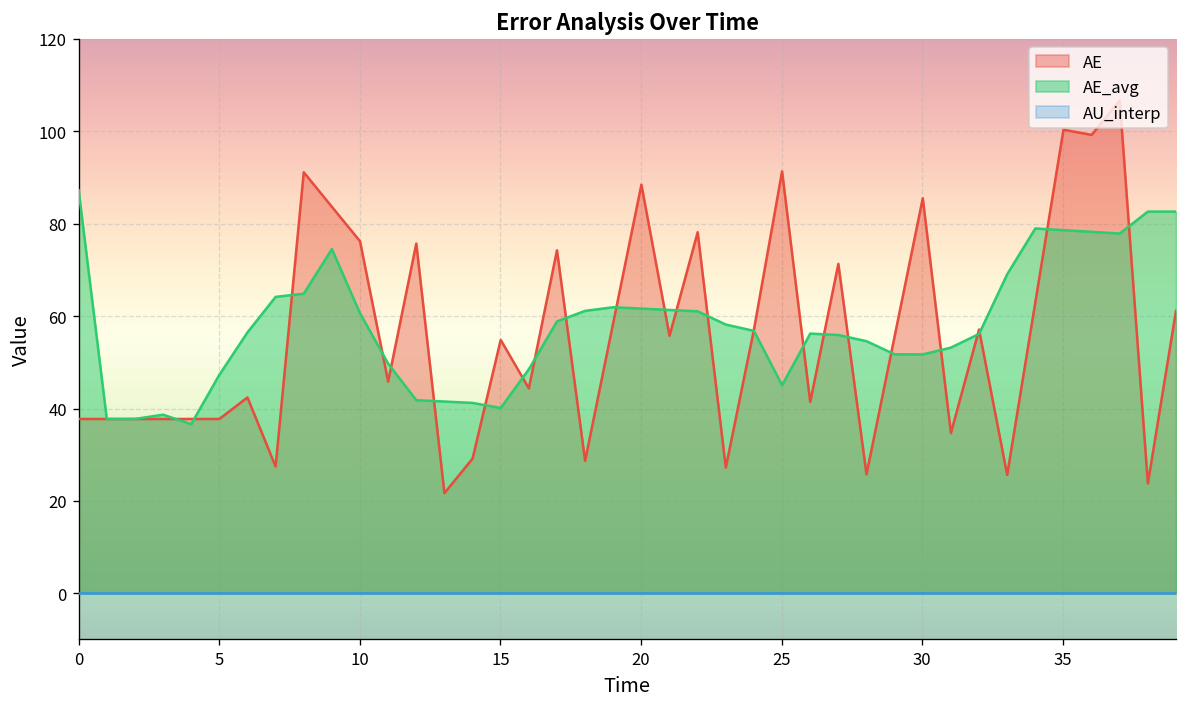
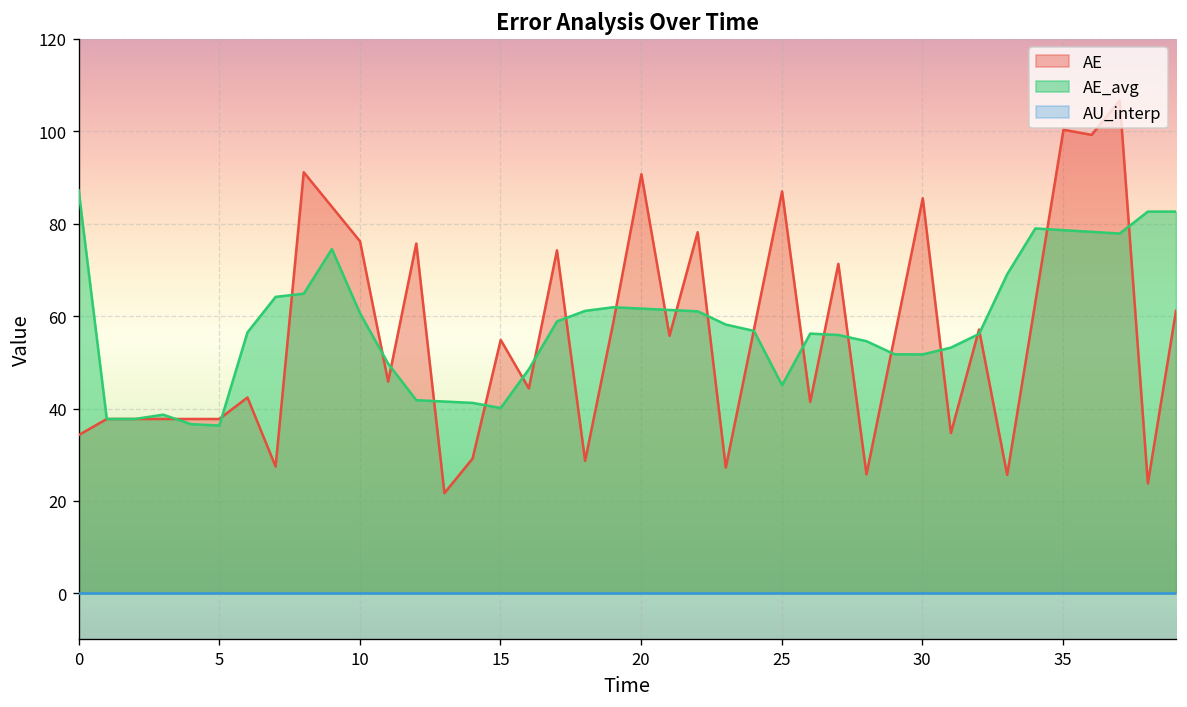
  {
    "AE": {
-     "0": 38,
+     "0": 34,
      "5": 38,
      "10": 76,
      "15": 55,
-     "20": 88,
-     "25": 91
+     "20": 91,
+     "25": 87
    },
    "AE_avg": {
      "0": 87,
-     "5": 47,
+     "5": 36,
      "10": 61,
      "15": 40,
      "20": 62,
      "25": 45
    },
    "AU_interp": {
      "0": 0,
      "5": 0,
      "10": 0,
      "15": 0,
      "20": 0,
      "25": 0
    }
  }
